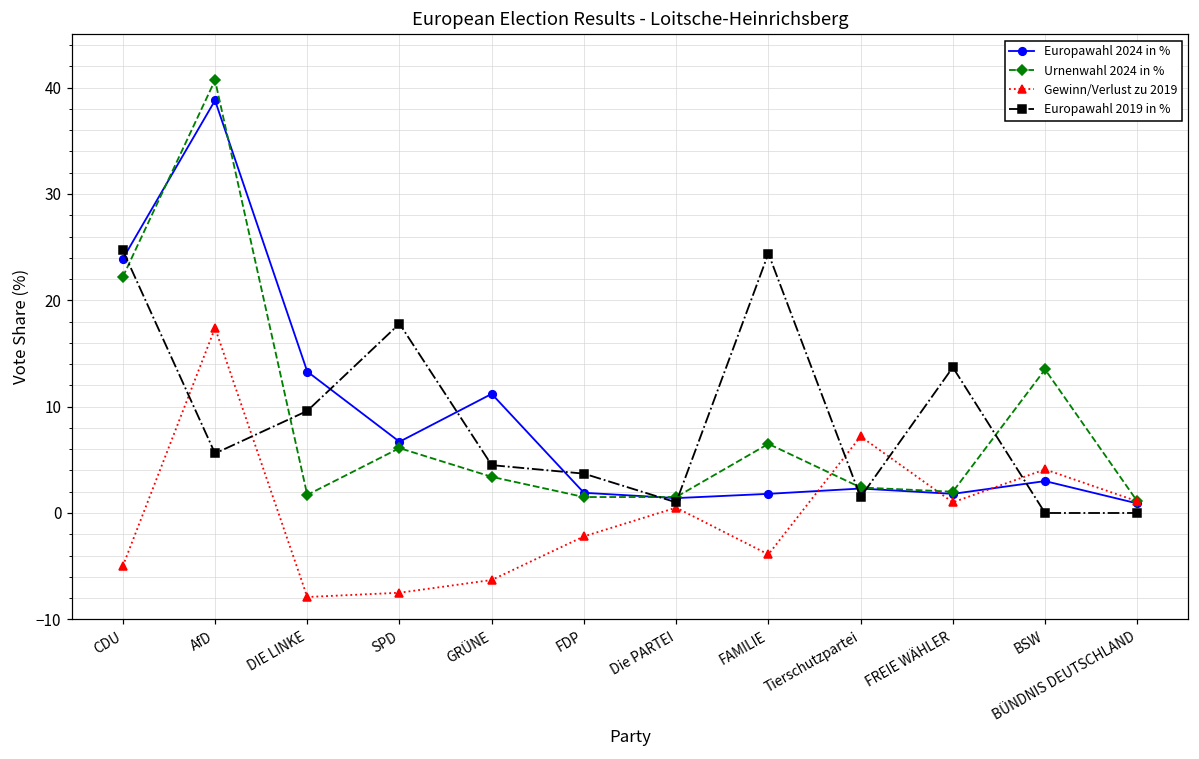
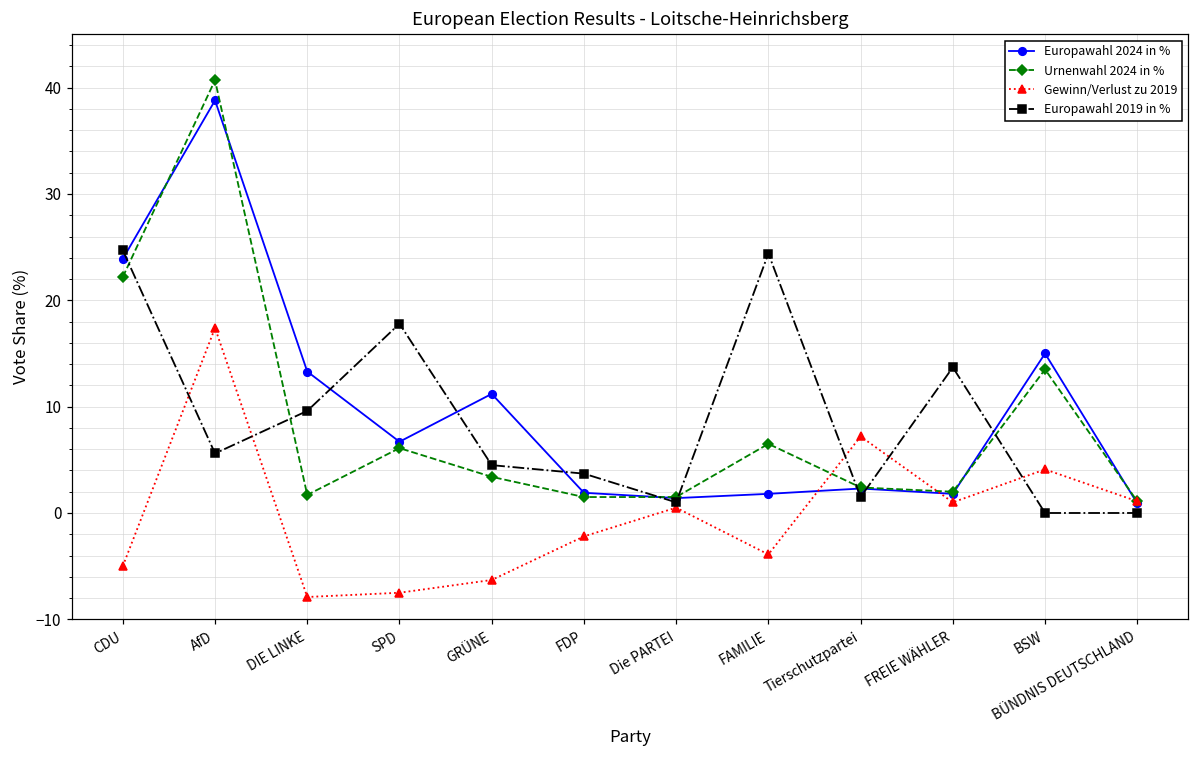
  {
    "Europawahl 2024 in %": {
      "CDU": 24,
      "AfD": 39,
      "DIE LINKE": 13,
      "SPD": 7,
      "GRÜNE": 11,
      "FDP": 2,
      "FAMILIE": 2,
-     "BSW": 3
+     "BSW": 15
    },
    "Urnenwahl 2024 in %": {
      "CDU": 22,
      "AfD": 41,
      "DIE LINKE": 2,
      "SPD": 6,
      "GRÜNE": 3,
      "FDP": 2,
      "FAMILIE": 7,
      "BSW": 14
    },
    "Gewinn/Verlust zu 2019": {
      "CDU": -5,
      "AfD": 17,
      "DIE LINKE": -8,
      "SPD": -8,
      "GRÜNE": -6,
      "FDP": -2,
      "Die PARTEI": 1,
      "FAMILIE": -4,
      "Tierschutzpartei": 7,
      "FREIE WÄHLER": 1,
      "BSW": 4
    },
    "Europawahl 2019 in %": {
      "CDU": 25,
      "AfD": 6,
      "DIE LINKE": 10,
      "SPD": 18,
      "GRÜNE": 5,
      "FDP": 4,
      "Die PARTEI": 1,
      "FAMILIE": 24,
      "Tierschutzpartei": 2,
      "FREIE WÄHLER": 14,
      "BSW": 0,
      "BÜNDNIS DEUTSCHLAND": 0
    }
  }
